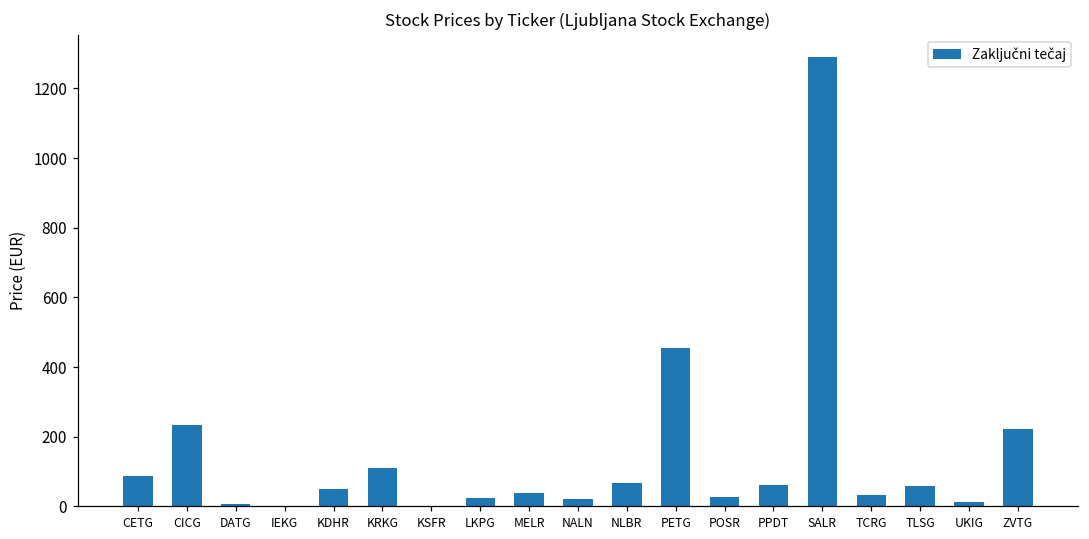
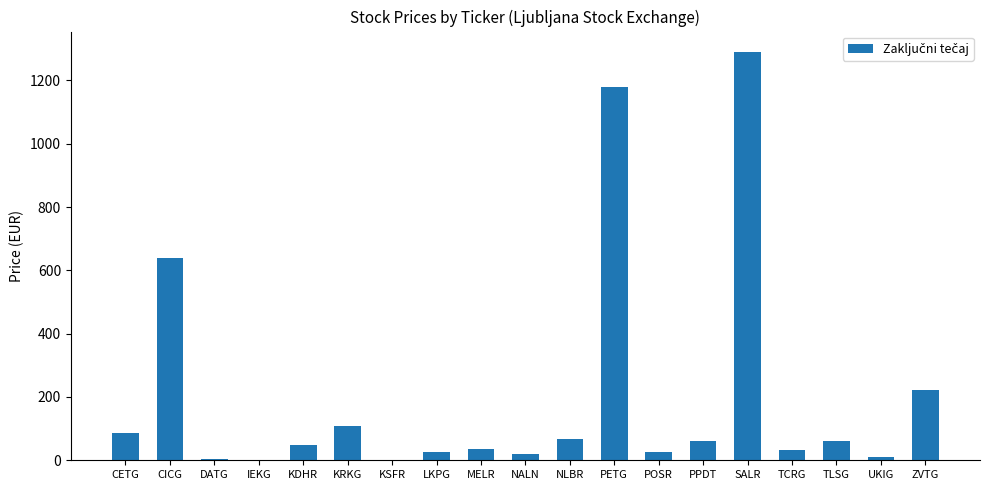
  {
    "CETG": 90,
-   "CICG": 230,
+   "CICG": 640,
    "KDHR": 50,
    "KRKG": 110,
    "LKPG": 20,
    "MELR": 40,
    "NALN": 20,
    "NLBR": 70,
-   "PETG": 450,
+   "PETG": 1180,
    "POSR": 30,
    "PPDT": 60,
    "SALR": 1290,
    "TCRG": 30,
    "TLSG": 60,
    "UKIG": 10,
    "ZVTG": 220
  }
